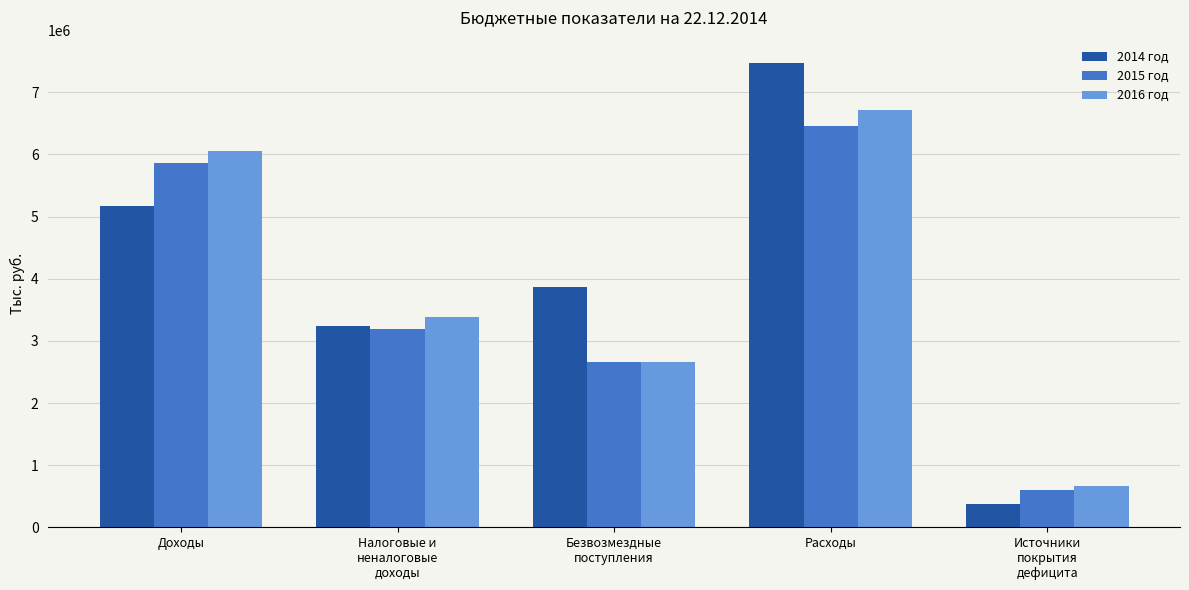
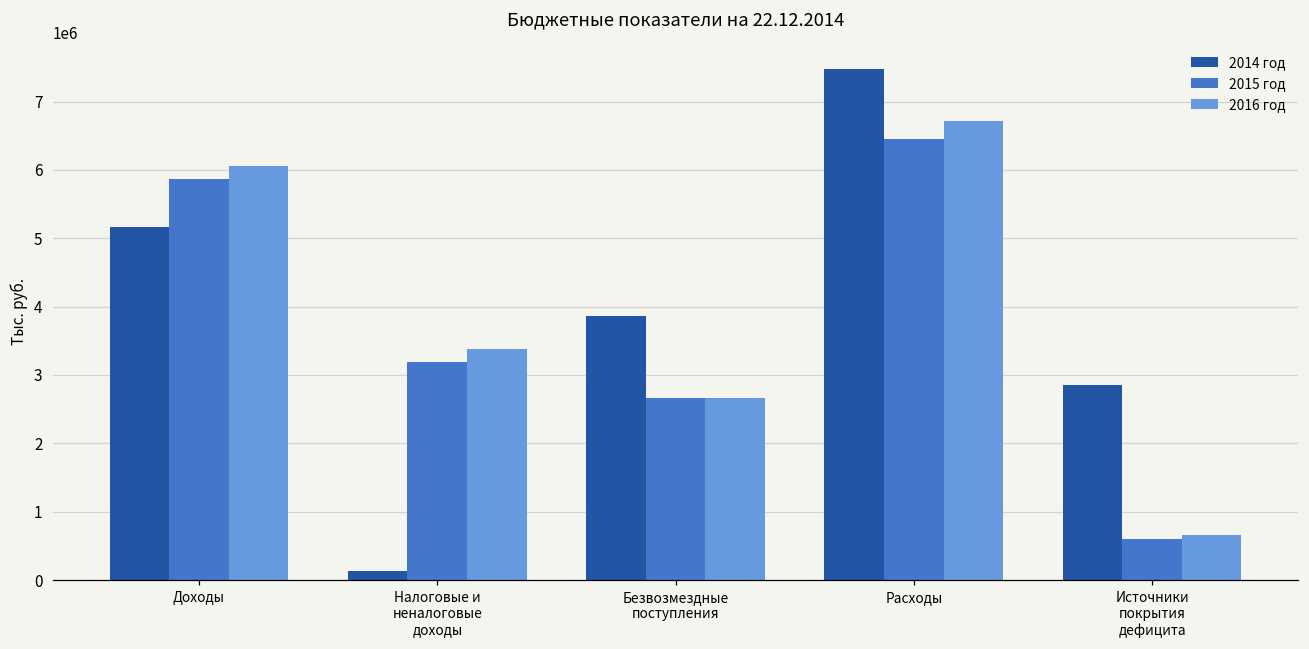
  {
    "2014 год": {
      "Доходы": 5200000,
-     "Налоговые и неналоговые доходы": 3200000,
+     "Налоговые и неналоговые доходы": 100000,
      "Безвозмездные поступления": 3900000,
      "Расходы": 7500000,
-     "Источники покрытия дефицита": 400000
+     "Источники покрытия дефицита": 2900000
    }
  }
